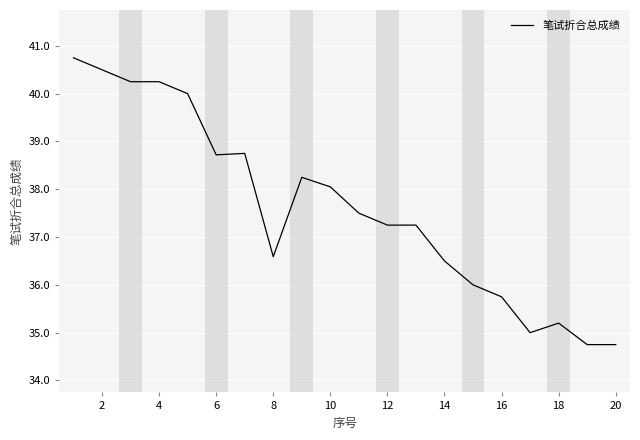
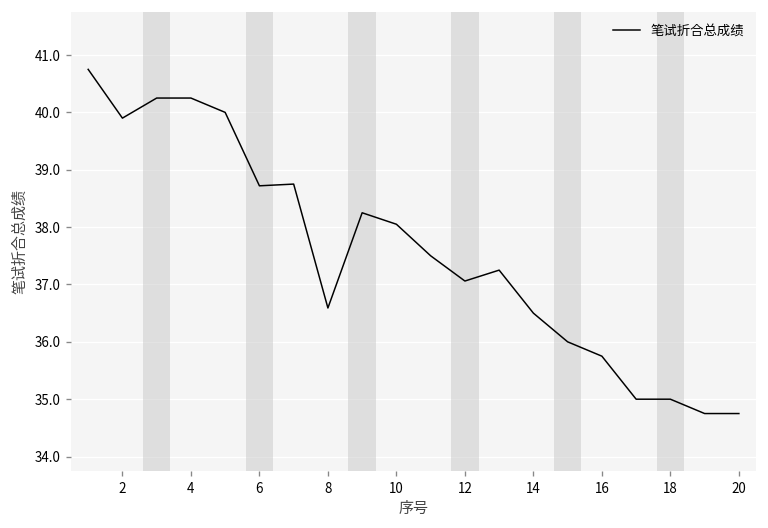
  {
-   "2": 40.5,
+   "2": 39.9,
    "4": 40.3,
    "6": 38.7,
    "8": 36.6,
    "10": 38.1,
-   "12": 37.3,
+   "12": 37.1,
    "14": 36.5,
    "16": 35.8,
-   "18": 35.2,
+   "18": 35.0,
    "20": 34.8
  }
